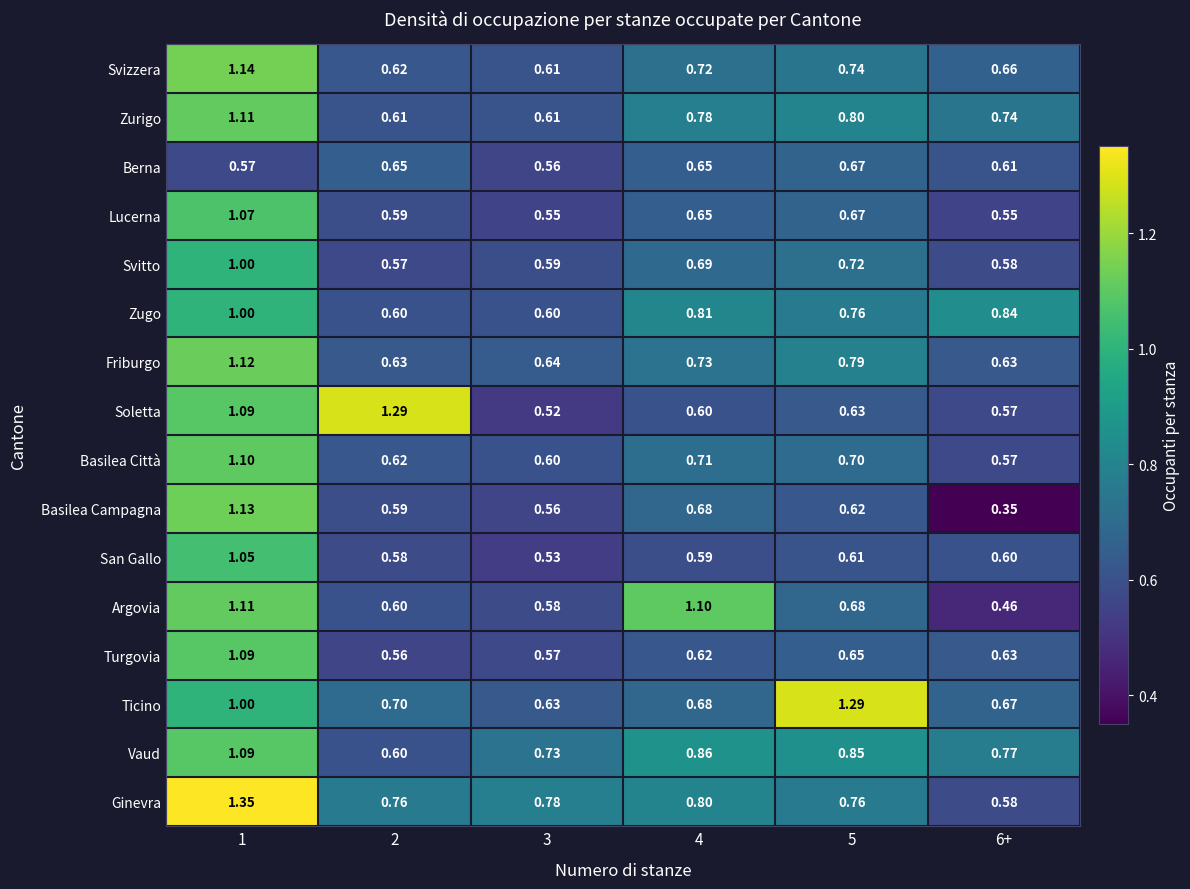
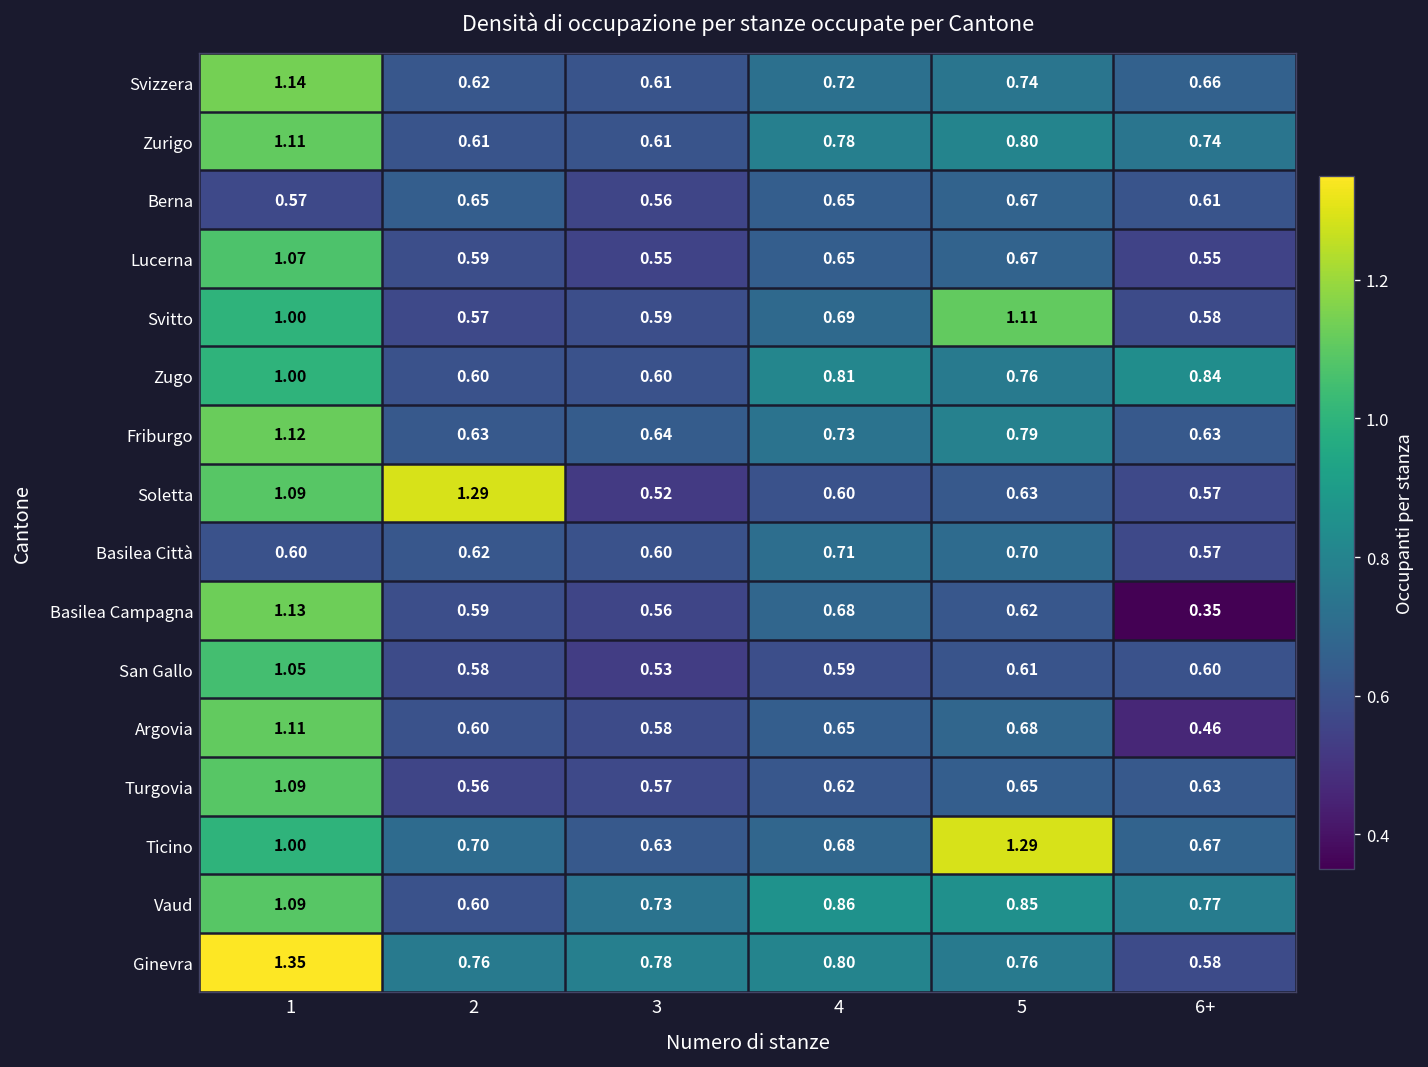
  {
    "Svizzera": {
      "1": 1.14,
      "2": 0.62,
      "3": 0.61,
      "4": 0.72,
      "5": 0.74,
      "6+": 0.66
    },
    "Zurigo": {
      "1": 1.11,
      "2": 0.61,
      "3": 0.61,
      "4": 0.78,
      "5": 0.80,
      "6+": 0.74
    },
    "Berna": {
      "1": 0.57,
      "2": 0.65,
      "3": 0.56,
      "4": 0.65,
      "5": 0.67,
      "6+": 0.61
    },
    "Lucerna": {
      "1": 1.07,
      "2": 0.59,
      "3": 0.55,
      "4": 0.65,
      "5": 0.67,
      "6+": 0.55
    },
    "Svitto": {
      "1": 1.00,
      "2": 0.57,
      "3": 0.59,
      "4": 0.69,
-     "5": 0.72,
+     "5": 1.11,
      "6+": 0.58
    },
    "Zugo": {
      "1": 1.00,
      "2": 0.60,
      "3": 0.60,
      "4": 0.81,
      "5": 0.76,
      "6+": 0.84
    },
    "Friburgo": {
      "1": 1.12,
      "2": 0.63,
      "3": 0.64,
      "4": 0.73,
      "5": 0.79,
      "6+": 0.63
    },
    "Soletta": {
      "1": 1.09,
      "2": 1.29,
      "3": 0.52,
      "4": 0.60,
      "5": 0.63,
      "6+": 0.57
    },
    "Basilea Città": {
-     "1": 1.10,
+     "1": 0.60,
      "2": 0.62,
      "3": 0.60,
      "4": 0.71,
      "5": 0.70,
      "6+": 0.57
    },
    "Basilea Campagna": {
      "1": 1.13,
      "2": 0.59,
      "3": 0.56,
      "4": 0.68,
      "5": 0.62,
      "6+": 0.35
    },
    "San Gallo": {
      "1": 1.05,
      "2": 0.58,
      "3": 0.53,
      "4": 0.59,
      "5": 0.61,
      "6+": 0.60
    },
    "Argovia": {
      "1": 1.11,
      "2": 0.60,
      "3": 0.58,
-     "4": 1.10,
+     "4": 0.65,
      "5": 0.68,
      "6+": 0.46
    },
    "Turgovia": {
      "1": 1.09,
      "2": 0.56,
      "3": 0.57,
      "4": 0.62,
      "5": 0.65,
      "6+": 0.63
    },
    "Ticino": {
      "1": 1.00,
      "2": 0.70,
      "3": 0.63,
      "4": 0.68,
      "5": 1.29,
      "6+": 0.67
    },
    "Vaud": {
      "1": 1.09,
      "2": 0.60,
      "3": 0.73,
      "4": 0.86,
      "5": 0.85,
      "6+": 0.77
    },
    "Ginevra": {
      "1": 1.35,
      "2": 0.76,
      "3": 0.78,
      "4": 0.80,
      "5": 0.76,
      "6+": 0.58
    }
  }
